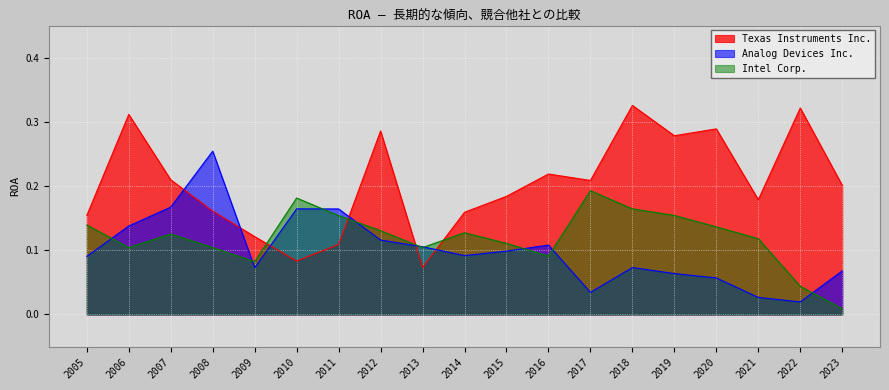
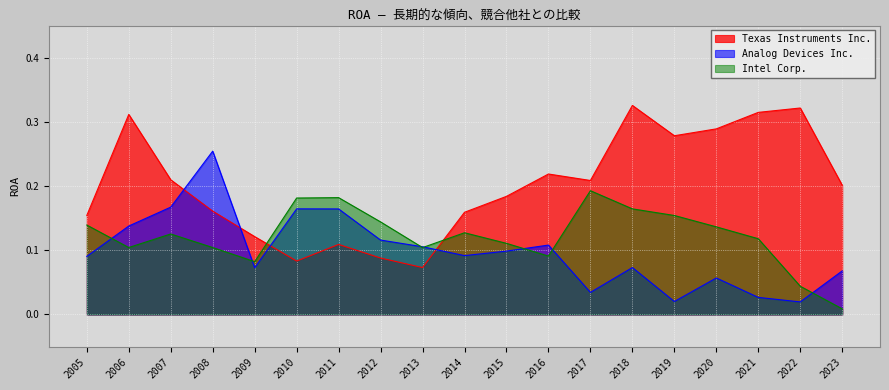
  {
    "Texas Instruments Inc.": {
      "2005": 0.15,
      "2006": 0.31,
      "2007": 0.21,
      "2008": 0.16,
      "2009": 0.12,
      "2010": 0.08,
      "2011": 0.11,
-     "2012": 0.29,
+     "2012": 0.09,
      "2013": 0.07,
      "2014": 0.16,
      "2015": 0.18,
      "2016": 0.22,
      "2017": 0.21,
      "2018": 0.33,
      "2019": 0.28,
      "2020": 0.29,
-     "2021": 0.18,
+     "2021": 0.31,
      "2022": 0.32,
      "2023": 0.20
    },
    "Analog Devices Inc.": {
      "2005": 0.09,
      "2006": 0.14,
      "2007": 0.17,
      "2008": 0.25,
      "2009": 0.07,
      "2010": 0.16,
      "2011": 0.16,
      "2012": 0.12,
      "2014": 0.09,
      "2015": 0.10,
      "2016": 0.11,
      "2017": 0.03,
      "2018": 0.07,
-     "2019": 0.06,
+     "2019": 0.02,
      "2020": 0.06,
      "2021": 0.03,
      "2022": 0.02,
      "2023": 0.07
    },
    "Intel Corp.": {
      "2005": 0.14,
      "2006": 0.10,
      "2007": 0.13,
      "2008": 0.10,
      "2009": 0.08,
      "2010": 0.18,
-     "2011": 0.15,
-     "2012": 0.13,
+     "2011": 0.18,
+     "2012": 0.14,
      "2014": 0.13,
      "2015": 0.11,
      "2016": 0.09,
      "2017": 0.19,
      "2018": 0.16,
      "2019": 0.15,
      "2020": 0.14,
      "2021": 0.12,
      "2022": 0.04,
      "2023": 0.01
    }
  }
